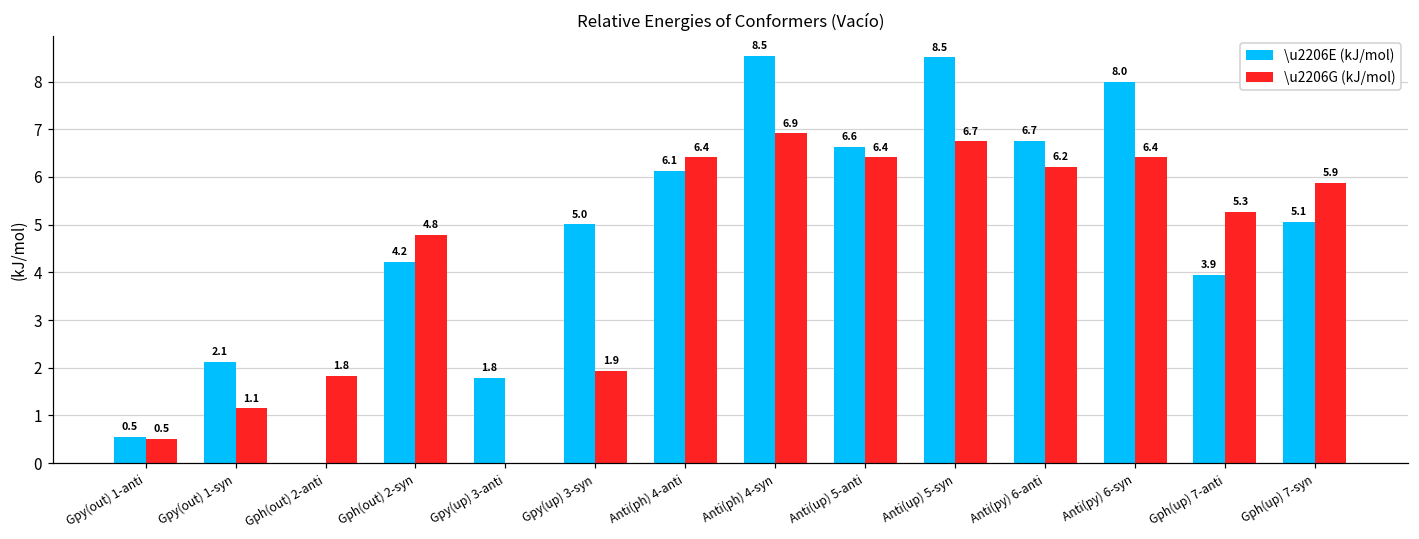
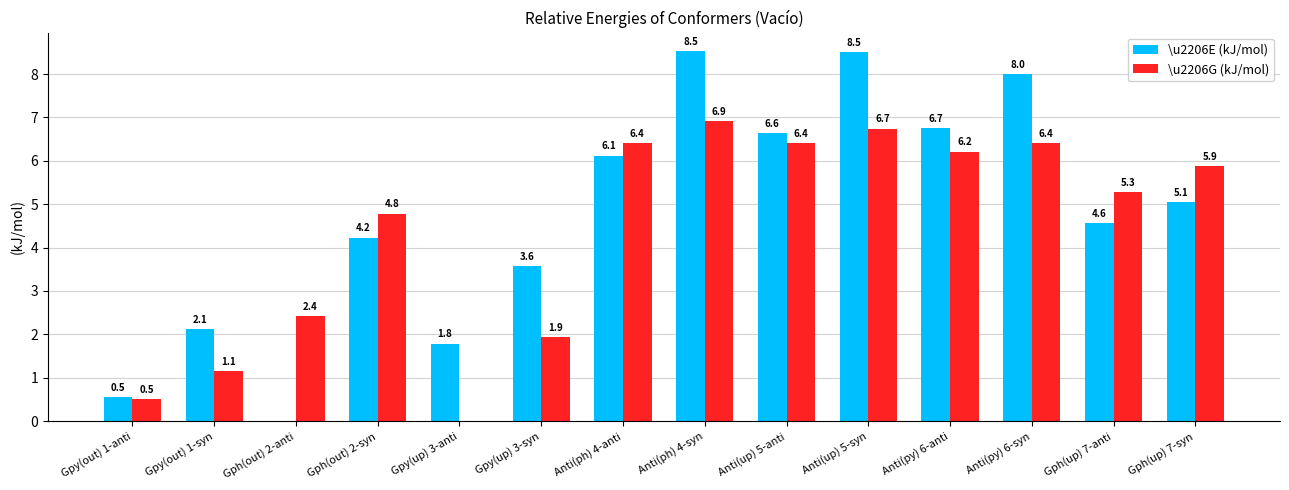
  {
    "\\u2206E (kJ/mol)": {
      "Gpy(out) 1-anti": 0.5,
      "Gpy(out) 1-syn": 2.1,
      "Gph(out) 2-syn": 4.2,
      "Gpy(up) 3-anti": 1.8,
-     "Gpy(up) 3-syn": 5.0,
+     "Gpy(up) 3-syn": 3.6,
      "Anti(ph) 4-anti": 6.1,
      "Anti(ph) 4-syn": 8.5,
      "Anti(up) 5-anti": 6.6,
      "Anti(up) 5-syn": 8.5,
      "Anti(py) 6-anti": 6.7,
      "Anti(py) 6-syn": 8.0,
-     "Gph(up) 7-anti": 3.9,
+     "Gph(up) 7-anti": 4.6,
      "Gph(up) 7-syn": 5.1
    },
    "\\u2206G (kJ/mol)": {
      "Gpy(out) 1-anti": 0.5,
      "Gpy(out) 1-syn": 1.1,
-     "Gph(out) 2-anti": 1.8,
+     "Gph(out) 2-anti": 2.4,
      "Gph(out) 2-syn": 4.8,
      "Gpy(up) 3-syn": 1.9,
      "Anti(ph) 4-anti": 6.4,
      "Anti(ph) 4-syn": 6.9,
      "Anti(up) 5-anti": 6.4,
      "Anti(up) 5-syn": 6.7,
      "Anti(py) 6-anti": 6.2,
      "Anti(py) 6-syn": 6.4,
      "Gph(up) 7-anti": 5.3,
      "Gph(up) 7-syn": 5.9
    }
  }
